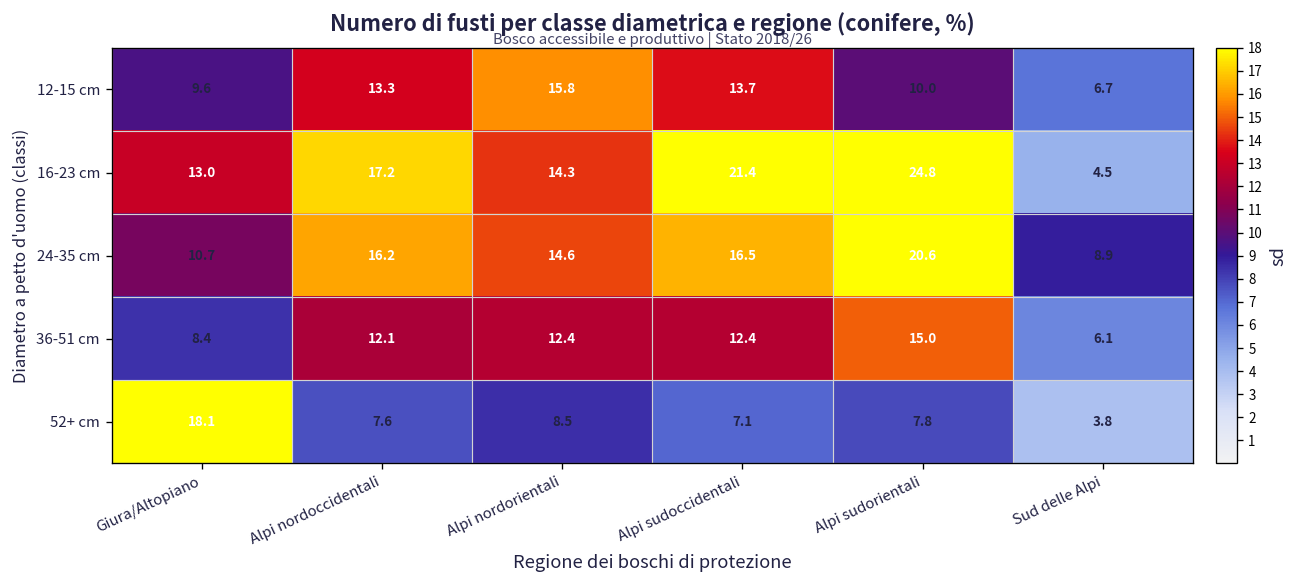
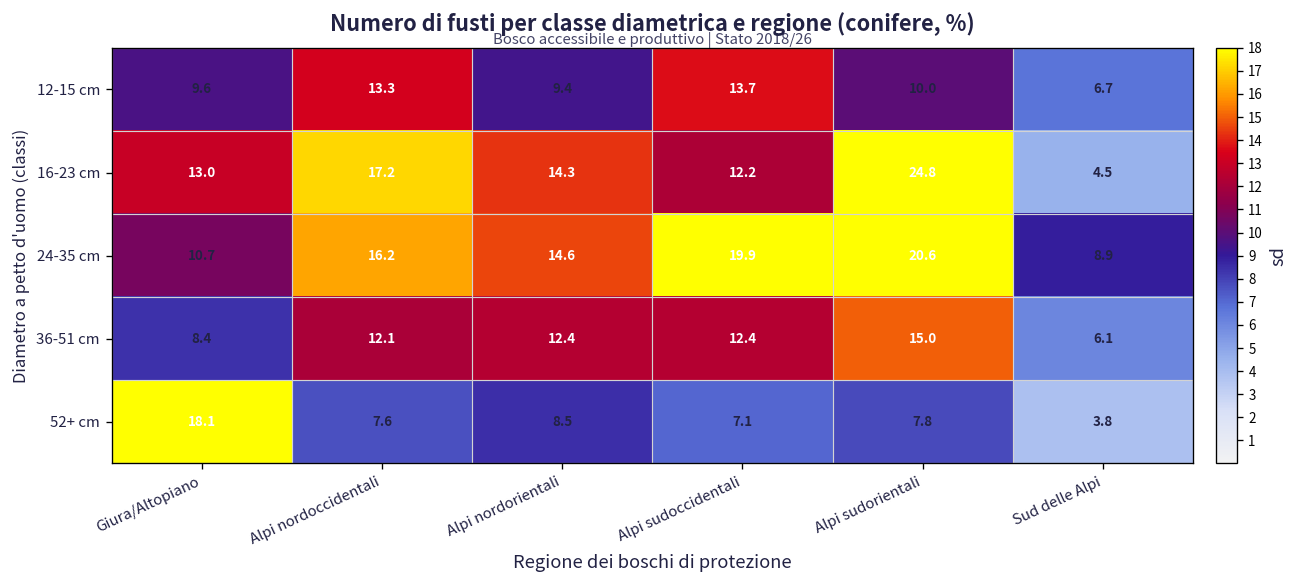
  {
    "12-15 cm": {
      "Giura/Altopiano": 9.6,
      "Alpi nordoccidentali": 13.3,
-     "Alpi nordorientali": 15.8,
+     "Alpi nordorientali": 9.4,
      "Alpi sudoccidentali": 13.7,
      "Alpi sudorientali": 10.0,
      "Sud delle Alpi": 6.7
    },
    "16-23 cm": {
      "Giura/Altopiano": 13.0,
      "Alpi nordoccidentali": 17.2,
      "Alpi nordorientali": 14.3,
-     "Alpi sudoccidentali": 21.4,
+     "Alpi sudoccidentali": 12.2,
      "Alpi sudorientali": 24.8,
      "Sud delle Alpi": 4.5
    },
    "24-35 cm": {
      "Giura/Altopiano": 10.7,
      "Alpi nordoccidentali": 16.2,
      "Alpi nordorientali": 14.6,
-     "Alpi sudoccidentali": 16.5,
+     "Alpi sudoccidentali": 19.9,
      "Alpi sudorientali": 20.6,
      "Sud delle Alpi": 8.9
    },
    "36-51 cm": {
      "Giura/Altopiano": 8.4,
      "Alpi nordoccidentali": 12.1,
      "Alpi nordorientali": 12.4,
      "Alpi sudoccidentali": 12.4,
      "Alpi sudorientali": 15.0,
      "Sud delle Alpi": 6.1
    },
    "52+ cm": {
      "Giura/Altopiano": 18.1,
      "Alpi nordoccidentali": 7.6,
      "Alpi nordorientali": 8.5,
      "Alpi sudoccidentali": 7.1,
      "Alpi sudorientali": 7.8,
      "Sud delle Alpi": 3.8
    }
  }
